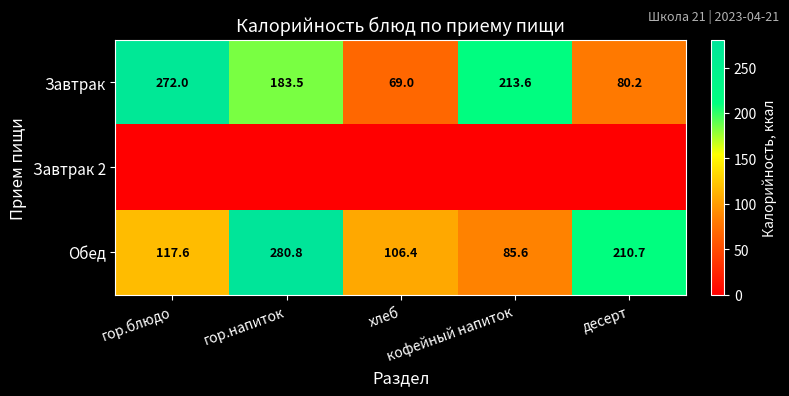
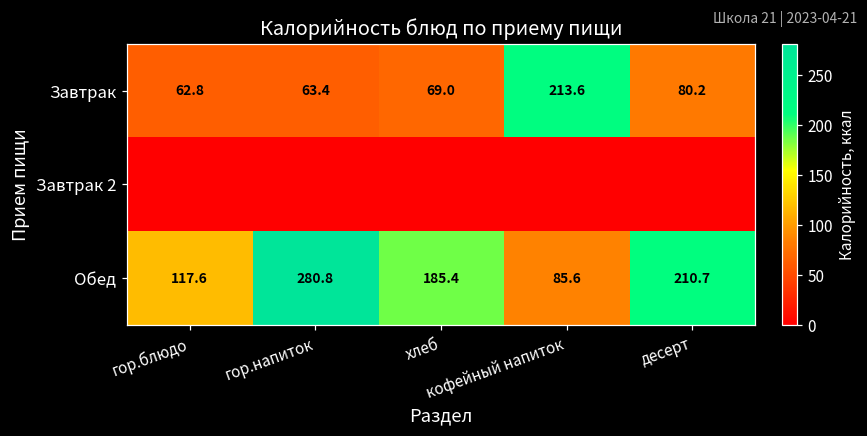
  {
    "Завтрак": {
-     "гор.блюдо": 272.0,
-     "гор.напиток": 183.5,
+     "гор.блюдо": 62.8,
+     "гор.напиток": 63.4,
      "хлеб": 69.0,
      "кофейный напиток": 213.6,
      "десерт": 80.2
    },
    "Обед": {
      "гор.блюдо": 117.6,
      "гор.напиток": 280.8,
-     "хлеб": 106.4,
+     "хлеб": 185.4,
      "кофейный напиток": 85.6,
      "десерт": 210.7
    }
  }
